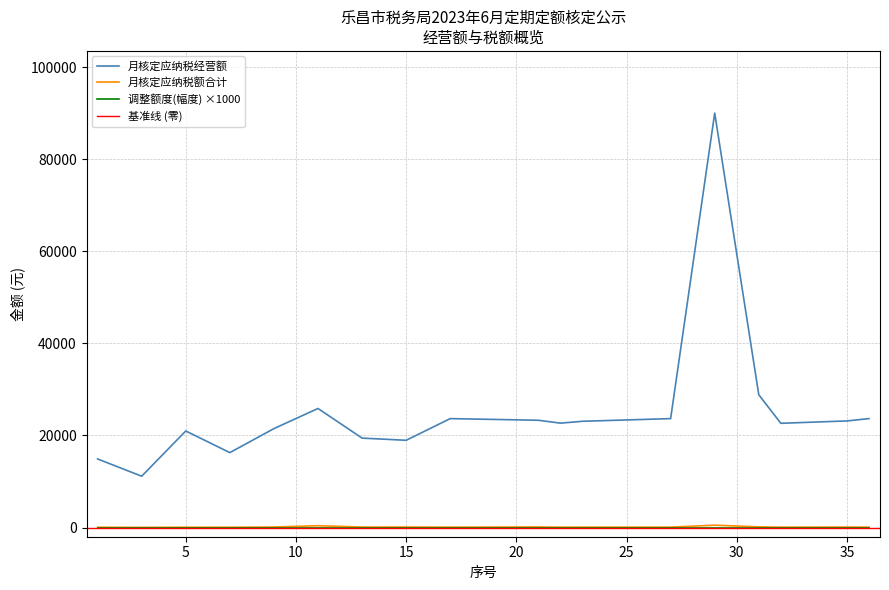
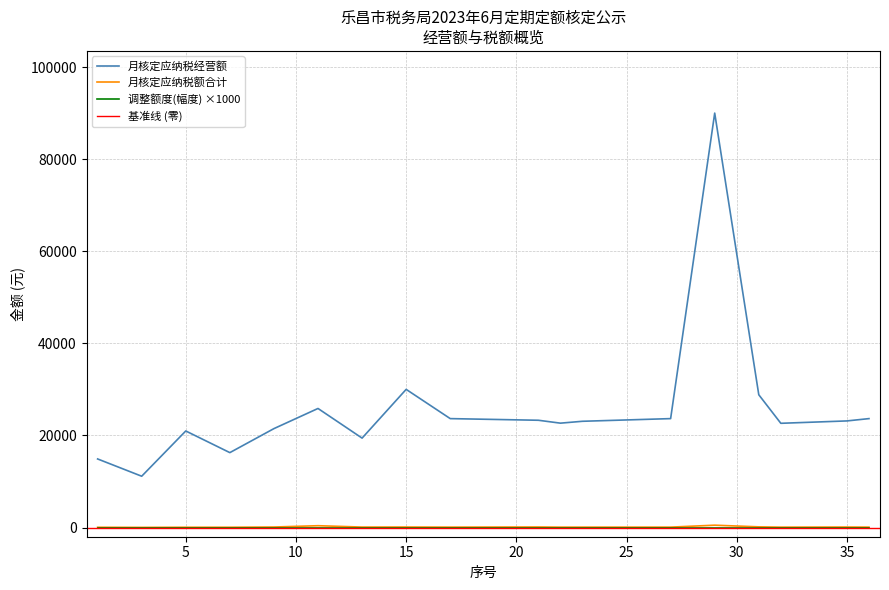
  {
    "月核定应纳税经营额": {
      "5": 21000,
-     "15": 19000,
+     "15": 30000,
      "35": 23000
    }
  }
